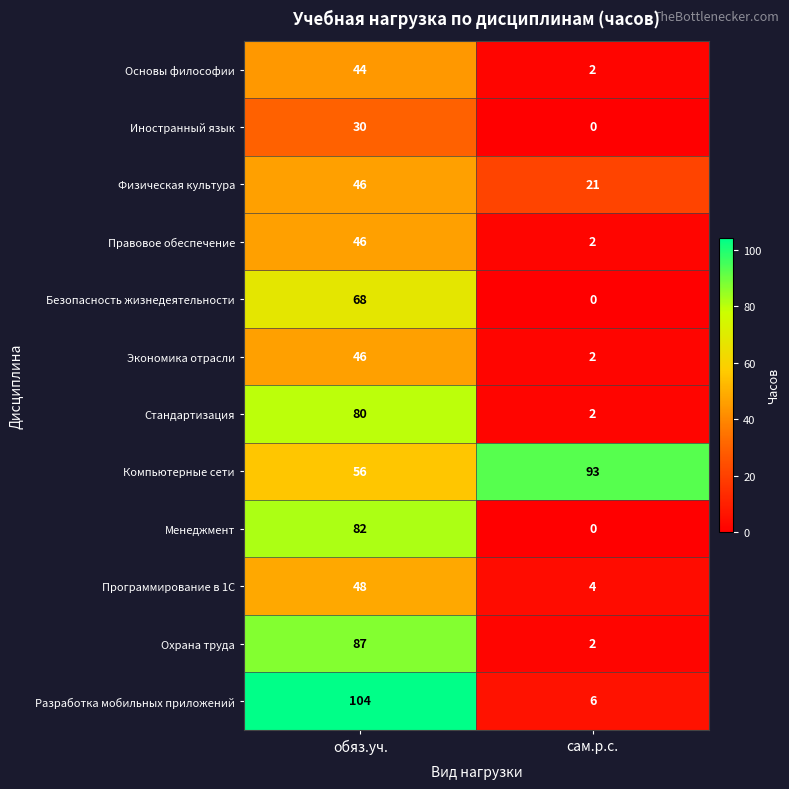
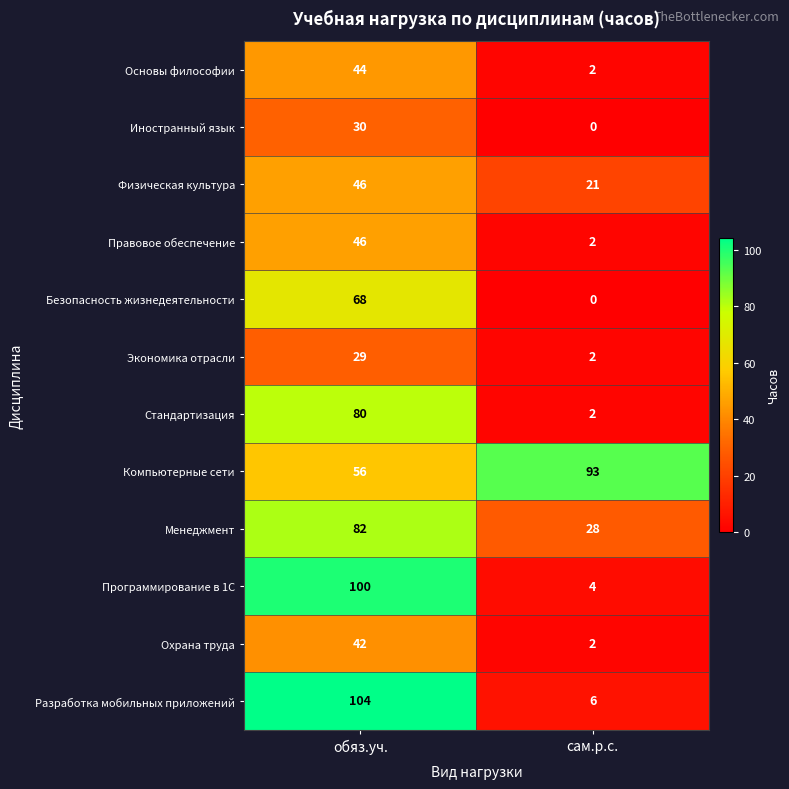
  {
    "Основы философии": {
      "обяз.уч.": 44,
      "сам.р.с.": 2
    },
    "Иностранный язык": {
      "обяз.уч.": 30,
      "сам.р.с.": 0
    },
    "Физическая культура": {
      "обяз.уч.": 46,
      "сам.р.с.": 21
    },
    "Правовое обеспечение": {
      "обяз.уч.": 46,
      "сам.р.с.": 2
    },
    "Безопасность жизнедеятельности": {
      "обяз.уч.": 68,
      "сам.р.с.": 0
    },
    "Экономика отрасли": {
-     "обяз.уч.": 46,
+     "обяз.уч.": 29,
      "сам.р.с.": 2
    },
    "Стандартизация": {
      "обяз.уч.": 80,
      "сам.р.с.": 2
    },
    "Компьютерные сети": {
      "обяз.уч.": 56,
      "сам.р.с.": 93
    },
    "Менеджмент": {
      "обяз.уч.": 82,
-     "сам.р.с.": 0
+     "сам.р.с.": 28
    },
    "Программирование в 1С": {
-     "обяз.уч.": 48,
+     "обяз.уч.": 100,
      "сам.р.с.": 4
    },
    "Охрана труда": {
-     "обяз.уч.": 87,
+     "обяз.уч.": 42,
      "сам.р.с.": 2
    },
    "Разработка мобильных приложений": {
      "обяз.уч.": 104,
      "сам.р.с.": 6
    }
  }
